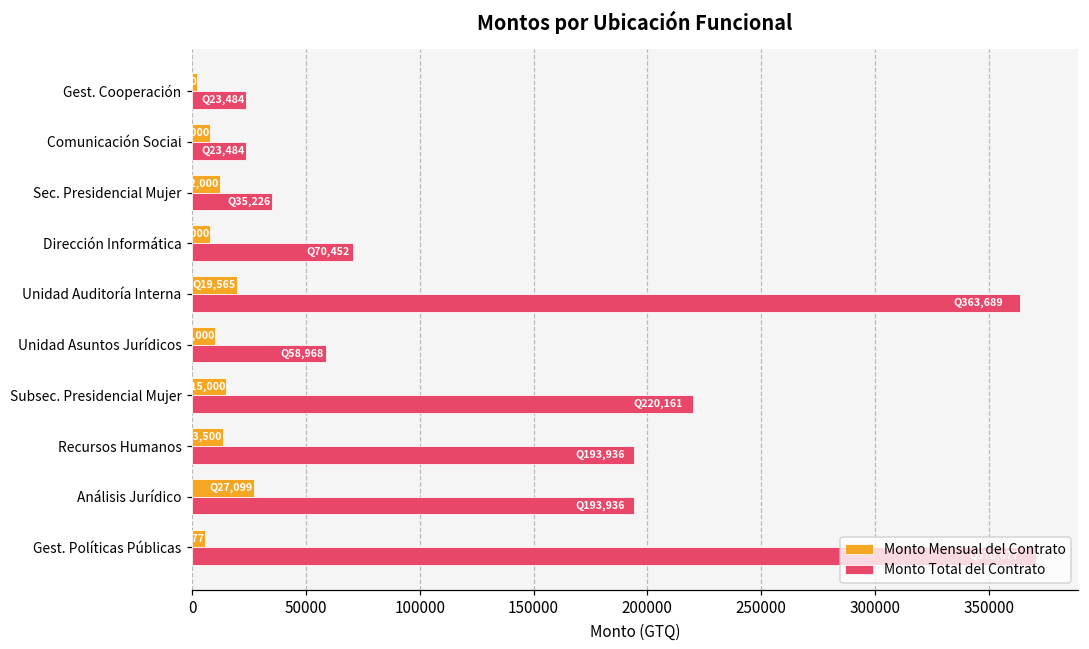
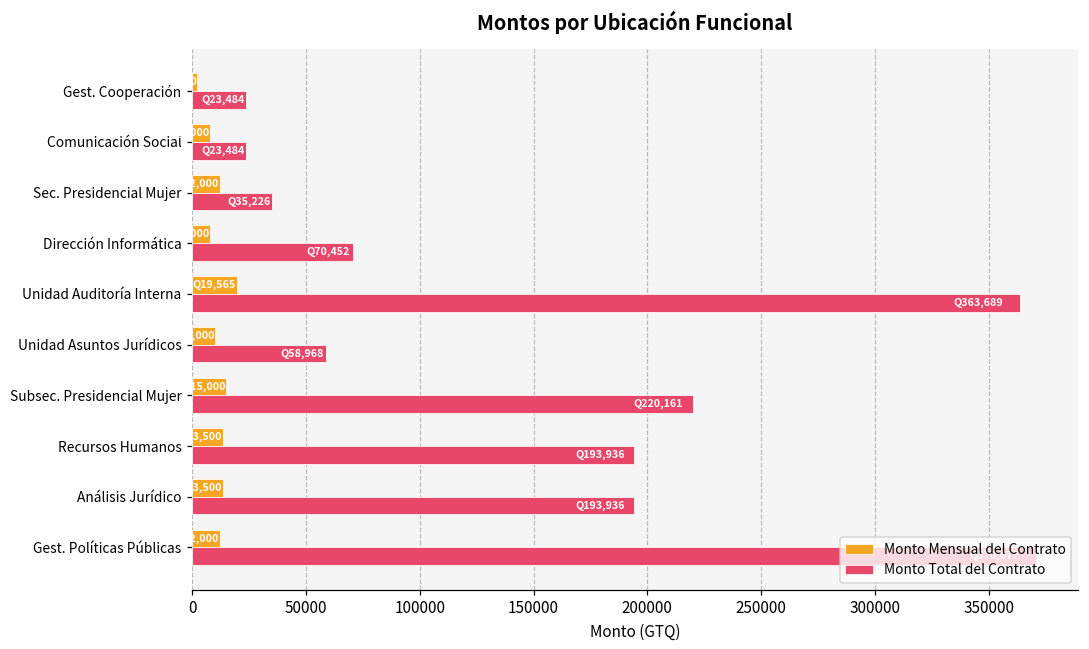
  {
    "Monto Mensual del Contrato": {
-     "Análisis Jurídico": "27,099",
-     "Gest. Políticas Públicas": "6000"
+     "Análisis Jurídico": "13,500",
+     "Gest. Políticas Públicas": "12000"
    },
    "Monto Total del Contrato": {
      "Gest. Cooperación": "23000",
      "Comunicación Social": "23000",
      "Sec. Presidencial Mujer": "35000",
      "Dirección Informática": "70000",
      "Unidad Auditoría Interna": "364000",
      "Unidad Asuntos Jurídicos": "59000",
      "Subsec. Presidencial Mujer": "220000",
      "Recursos Humanos": "194000",
      "Análisis Jurídico": "194000"
    }
  }
